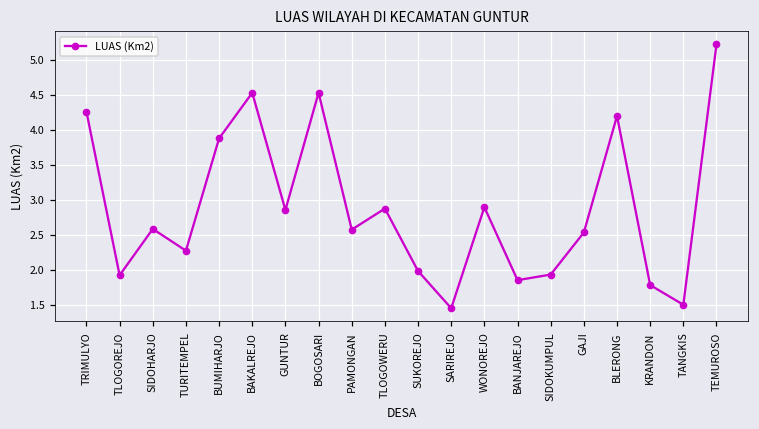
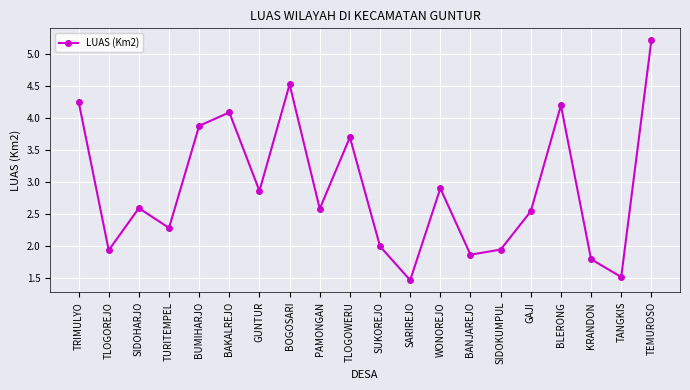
  {
    "TRIMULYO": 4.3,
    "TLOGOREJO": 1.9,
    "SIDOHARJO": 2.6,
    "TURITEMPEL": 2.3,
    "BUMIHARJO": 3.9,
-   "BAKALREJO": 4.5,
+   "BAKALREJO": 4.1,
    "GUNTUR": 2.9,
    "BOGOSARI": 4.5,
    "PAMONGAN": 2.6,
-   "TLOGOWERU": 2.9,
+   "TLOGOWERU": 3.7,
    "SUKOREJO": 2.0,
    "SARIREJO": 1.5,
    "WONOREJO": 2.9,
    "BANJAREJO": 1.9,
    "SIDOKUMPUL": 1.9,
    "GAJI": 2.5,
    "BLERONG": 4.2,
    "KRANDON": 1.8,
    "TANGKIS": 1.5,
    "TEMUROSO": 5.2
  }
